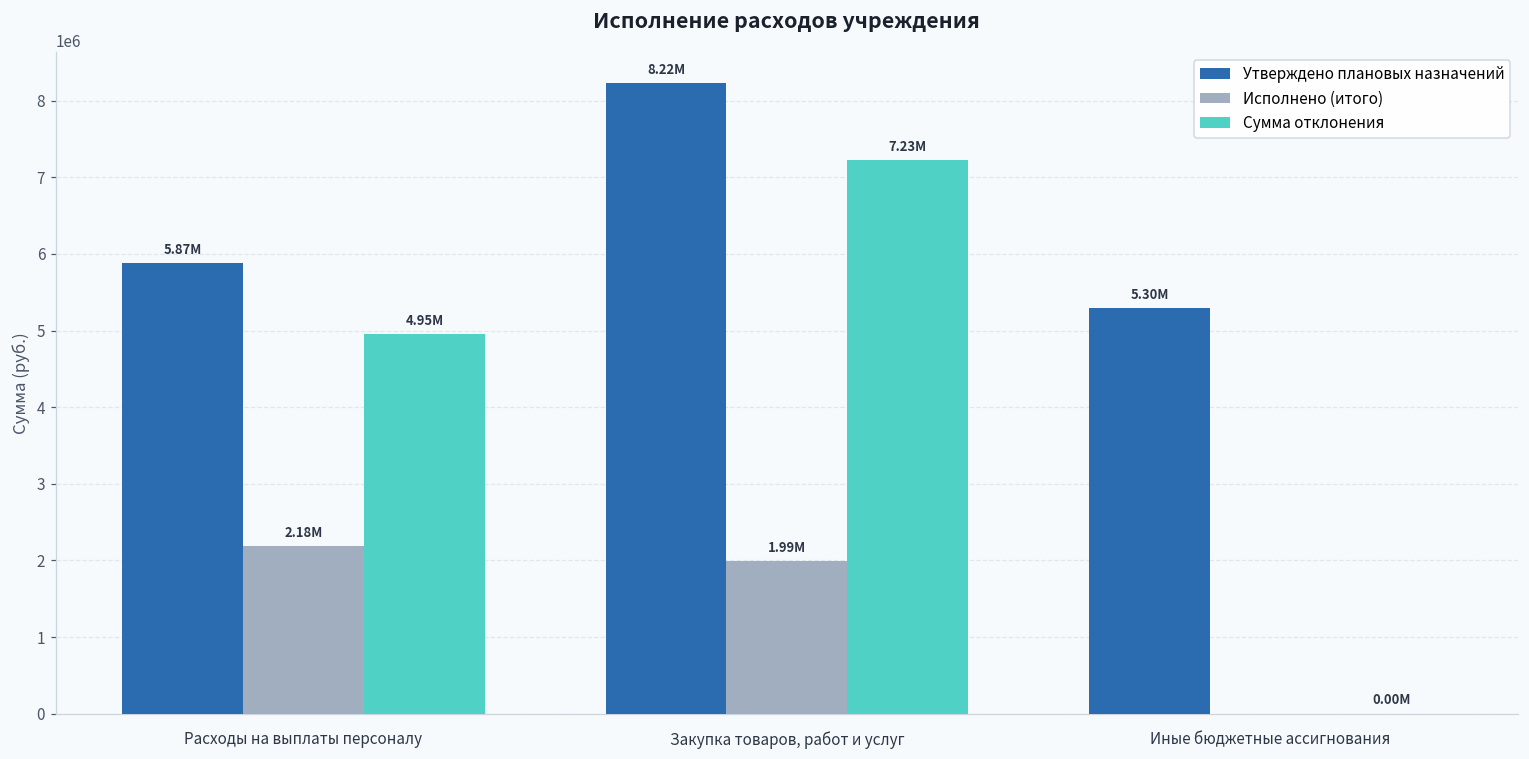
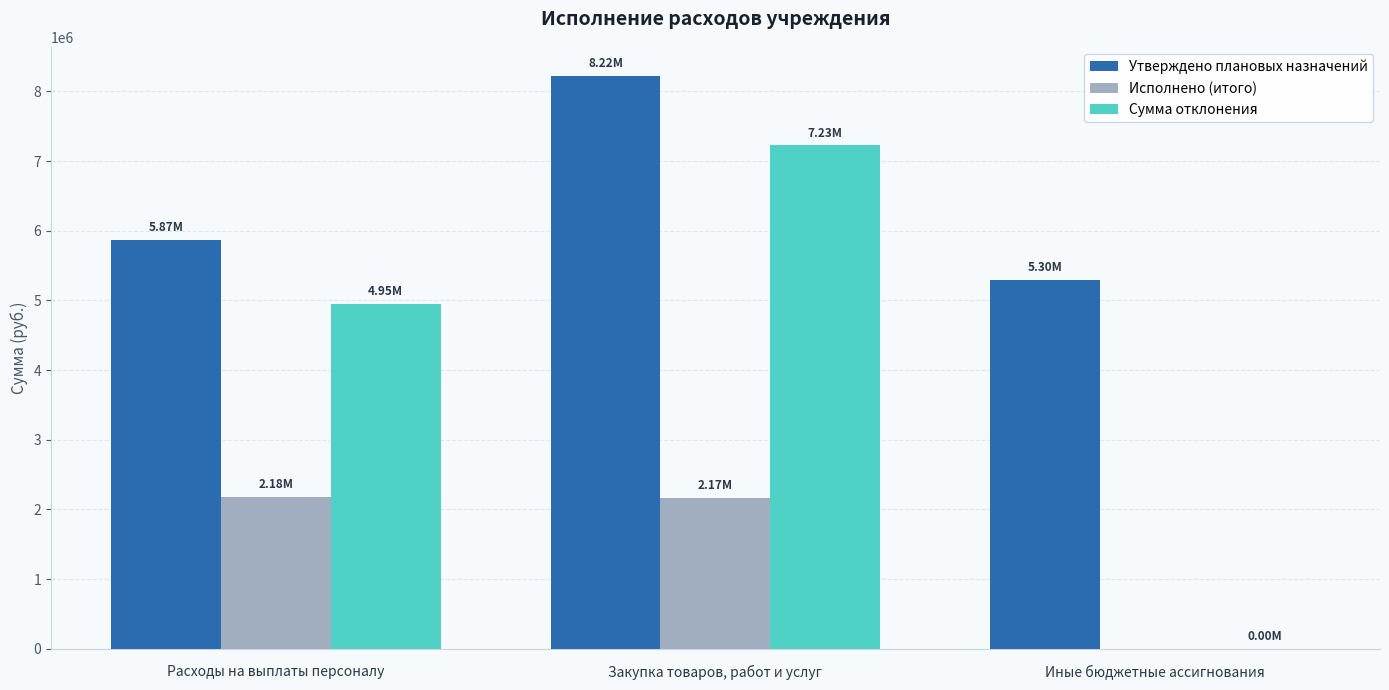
  {
    "Исполнено (итого)": {
-     "Закупка товаров, работ и услуг": "1.99М"
+     "Закупка товаров, работ и услуг": "2.17М"
    }
  }
